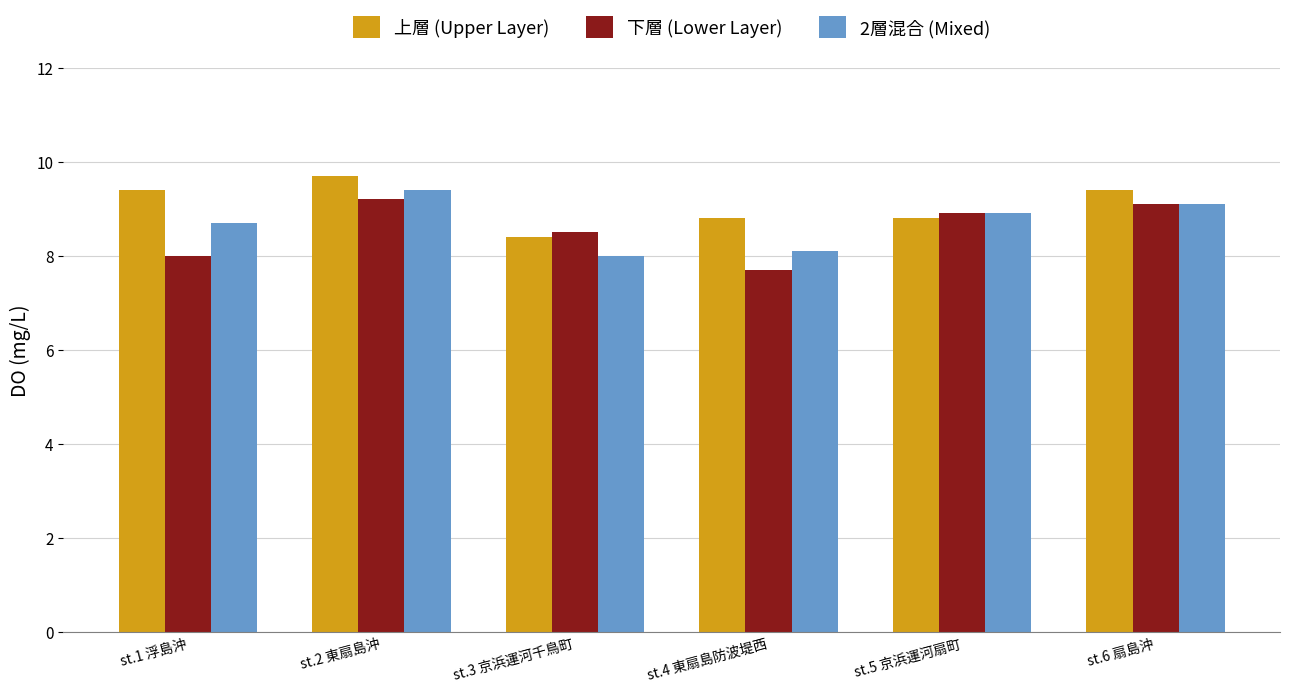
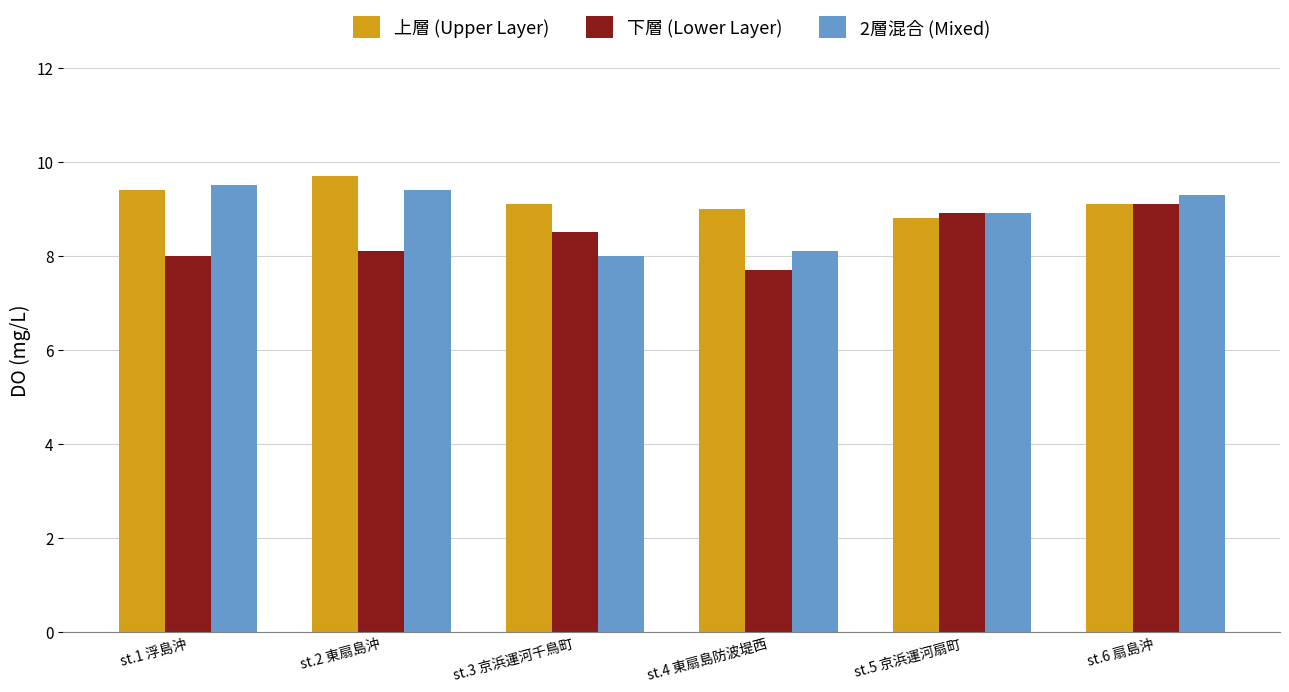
  {
    "上層 (Upper Layer)": {
      "st.1 浮島沖": 9.4,
      "st.2 東扇島沖": 9.7,
-     "st.3 京浜運河千鳥町": 8.4,
-     "st.4 東扇島防波堤西": 8.8,
+     "st.3 京浜運河千鳥町": 9.1,
+     "st.4 東扇島防波堤西": 9.0,
      "st.5 京浜運河扇町": 8.8,
-     "st.6 扇島沖": 9.4
+     "st.6 扇島沖": 9.1
    },
    "下層 (Lower Layer)": {
      "st.1 浮島沖": 8.0,
-     "st.2 東扇島沖": 9.2,
+     "st.2 東扇島沖": 8.1,
      "st.3 京浜運河千鳥町": 8.5,
      "st.4 東扇島防波堤西": 7.7,
      "st.5 京浜運河扇町": 8.9,
      "st.6 扇島沖": 9.1
    },
    "2層混合 (Mixed)": {
-     "st.1 浮島沖": 8.7,
+     "st.1 浮島沖": 9.5,
      "st.2 東扇島沖": 9.4,
      "st.3 京浜運河千鳥町": 8.0,
      "st.4 東扇島防波堤西": 8.1,
      "st.5 京浜運河扇町": 8.9,
-     "st.6 扇島沖": 9.1
+     "st.6 扇島沖": 9.3
    }
  }
